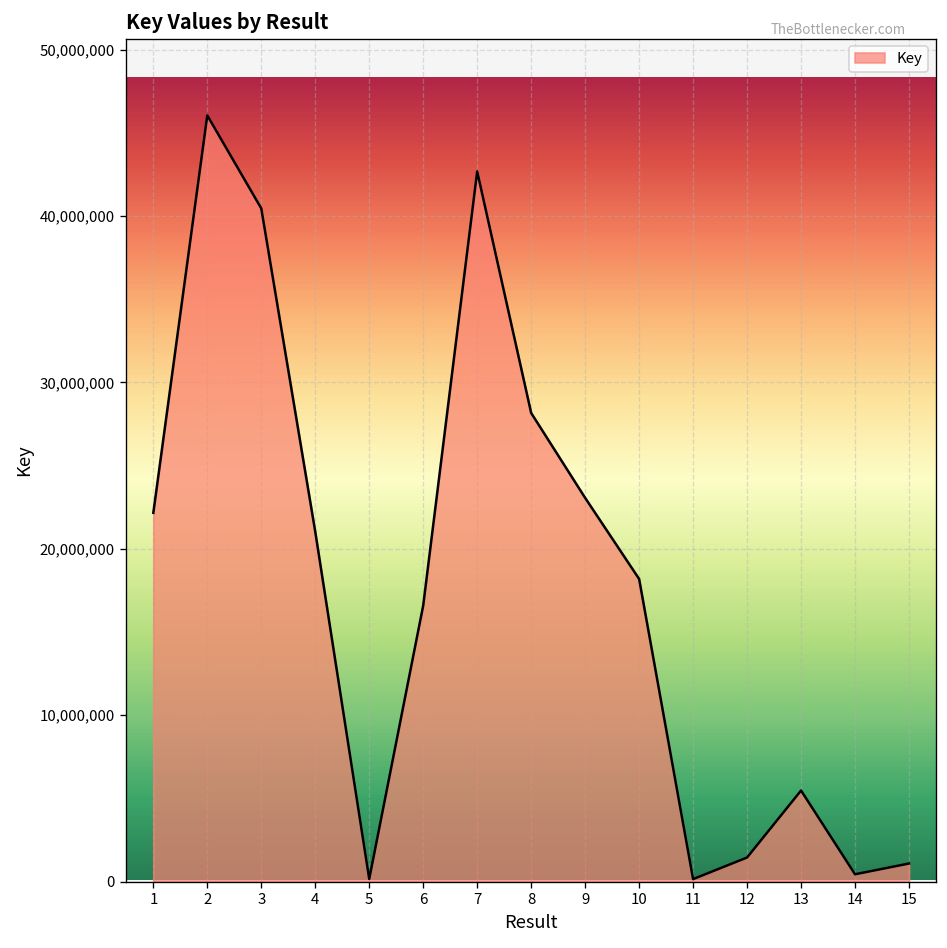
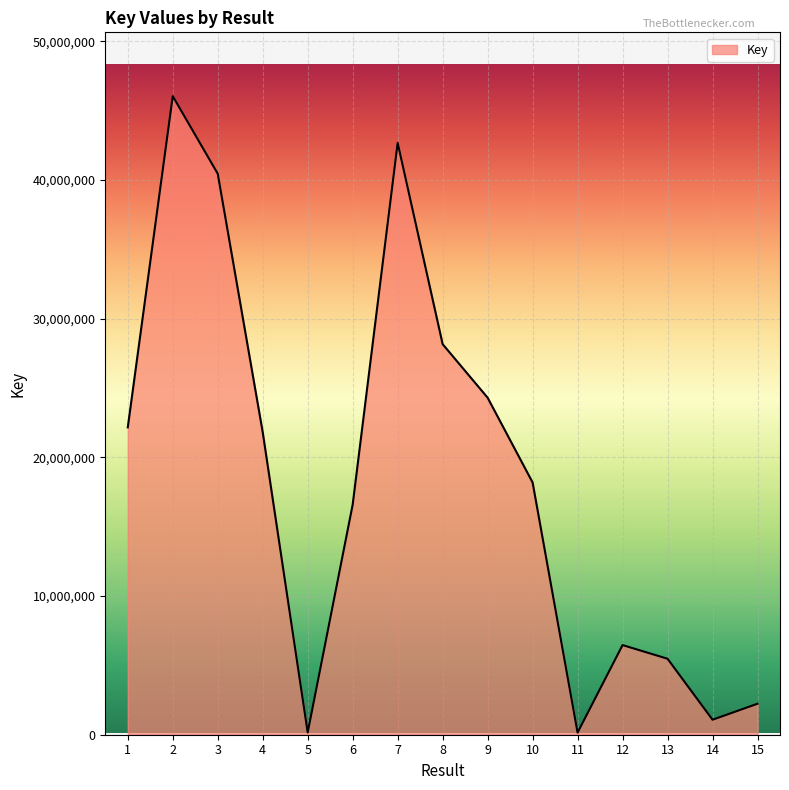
  {
    "1": "22,200,000",
    "2": "46,000,000",
    "3": "40,500,000",
-   "4": "21,000,000",
+   "4": "21,800,000",
    "5": "200,000",
    "6": "16,600,000",
    "7": "42,700,000",
    "8": "28,200,000",
-   "9": "23,100,000",
+   "9": "24,300,000",
    "10": "18,200,000",
    "11": "200,000",
-   "12": "1,500,000",
+   "12": "6,500,000",
    "13": "5,500,000",
-   "14": "400,000",
-   "15": "1,100,000"
+   "14": "1,100,000",
+   "15": "2,200,000"
  }
